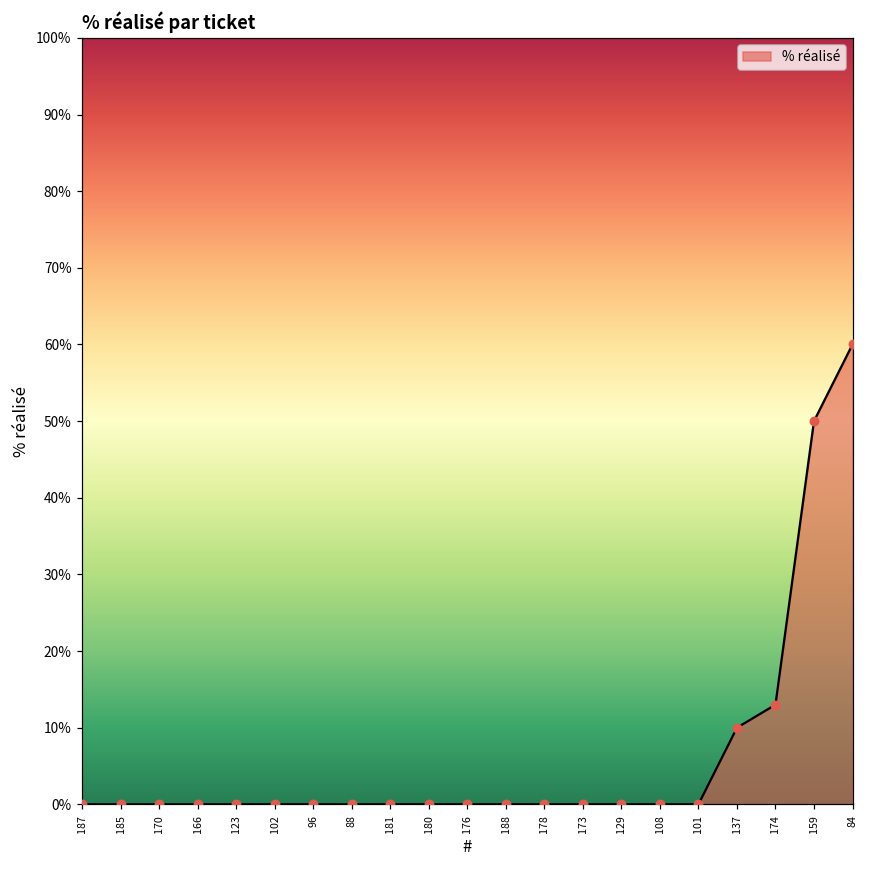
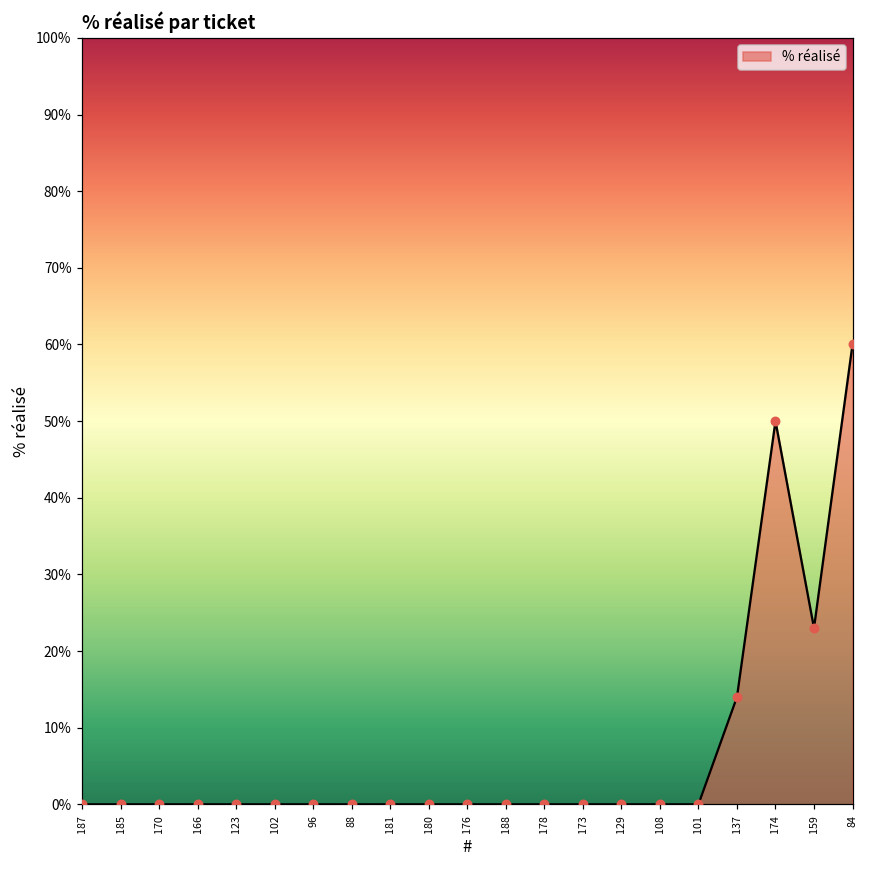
  {
    "187": "0%",
    "185": "0%",
    "170": "0%",
    "166": "0%",
    "123": "0%",
    "102": "0%",
    "96": "0%",
    "88": "0%",
    "181": "0%",
    "180": "0%",
    "176": "0%",
    "188": "0%",
    "178": "0%",
    "173": "0%",
    "129": "0%",
    "108": "0%",
    "101": "0%",
-   "137": "10%",
-   "174": "13%",
-   "159": "50%",
+   "137": "14%",
+   "174": "50%",
+   "159": "23%",
    "84": "60%"
  }
